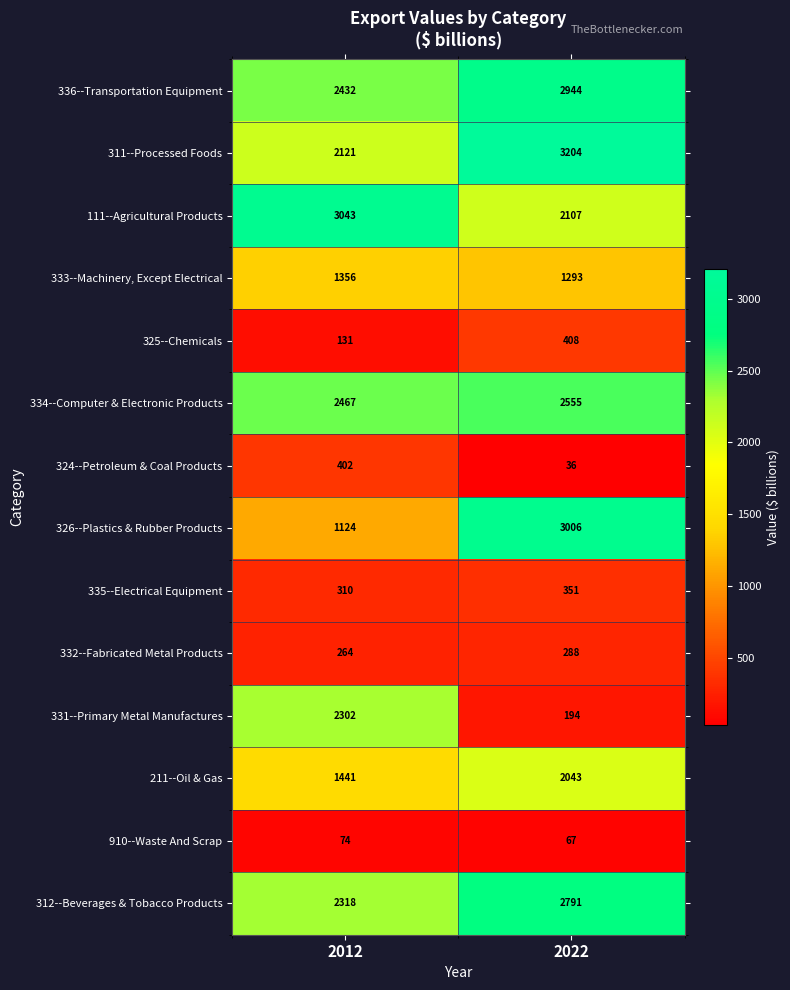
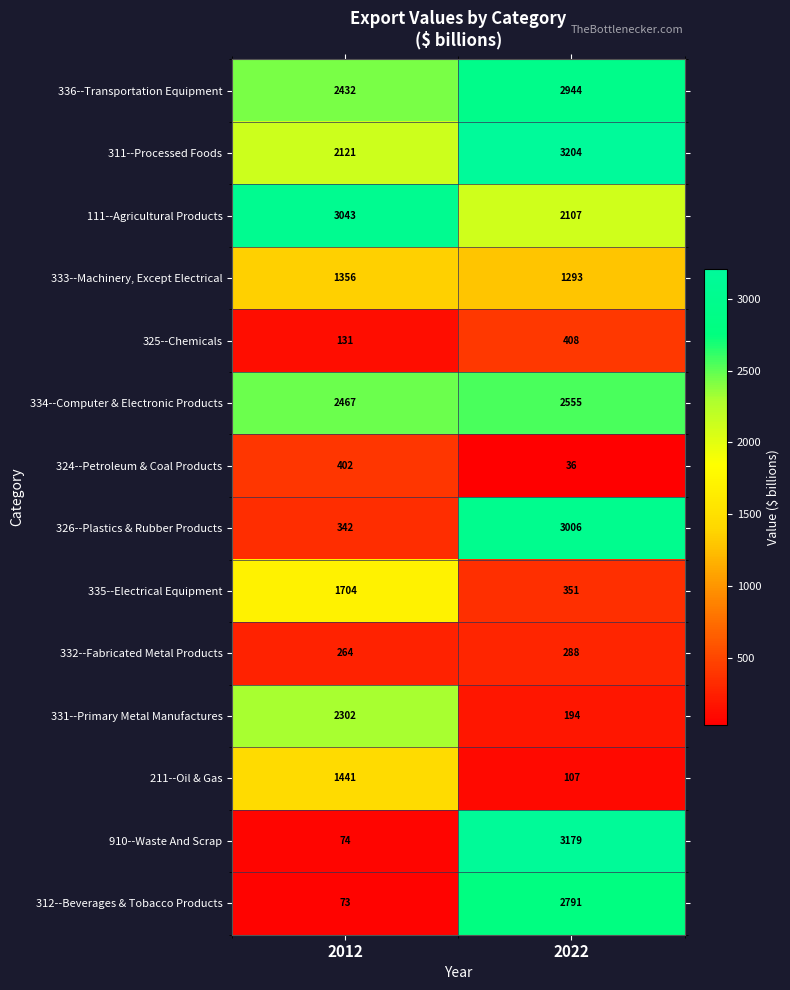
  {
    "336--Transportation Equipment": {
      "2012": 2432,
      "2022": 2944
    },
    "311--Processed Foods": {
      "2012": 2121,
      "2022": 3204
    },
    "111--Agricultural Products": {
      "2012": 3043,
      "2022": 2107
    },
    "333--Machinery, Except Electrical": {
      "2012": 1356,
      "2022": 1293
    },
    "325--Chemicals": {
      "2012": 131,
      "2022": 408
    },
    "334--Computer & Electronic Products": {
      "2012": 2467,
      "2022": 2555
    },
    "324--Petroleum & Coal Products": {
      "2012": 402,
      "2022": 36
    },
    "326--Plastics & Rubber Products": {
-     "2012": 1124,
+     "2012": 342,
      "2022": 3006
    },
    "335--Electrical Equipment": {
-     "2012": 310,
+     "2012": 1704,
      "2022": 351
    },
    "332--Fabricated Metal Products": {
      "2012": 264,
      "2022": 288
    },
    "331--Primary Metal Manufactures": {
      "2012": 2302,
      "2022": 194
    },
    "211--Oil & Gas": {
      "2012": 1441,
-     "2022": 2043
+     "2022": 107
    },
    "910--Waste And Scrap": {
      "2012": 74,
-     "2022": 67
+     "2022": 3179
    },
    "312--Beverages & Tobacco Products": {
-     "2012": 2318,
+     "2012": 73,
      "2022": 2791
    }
  }
